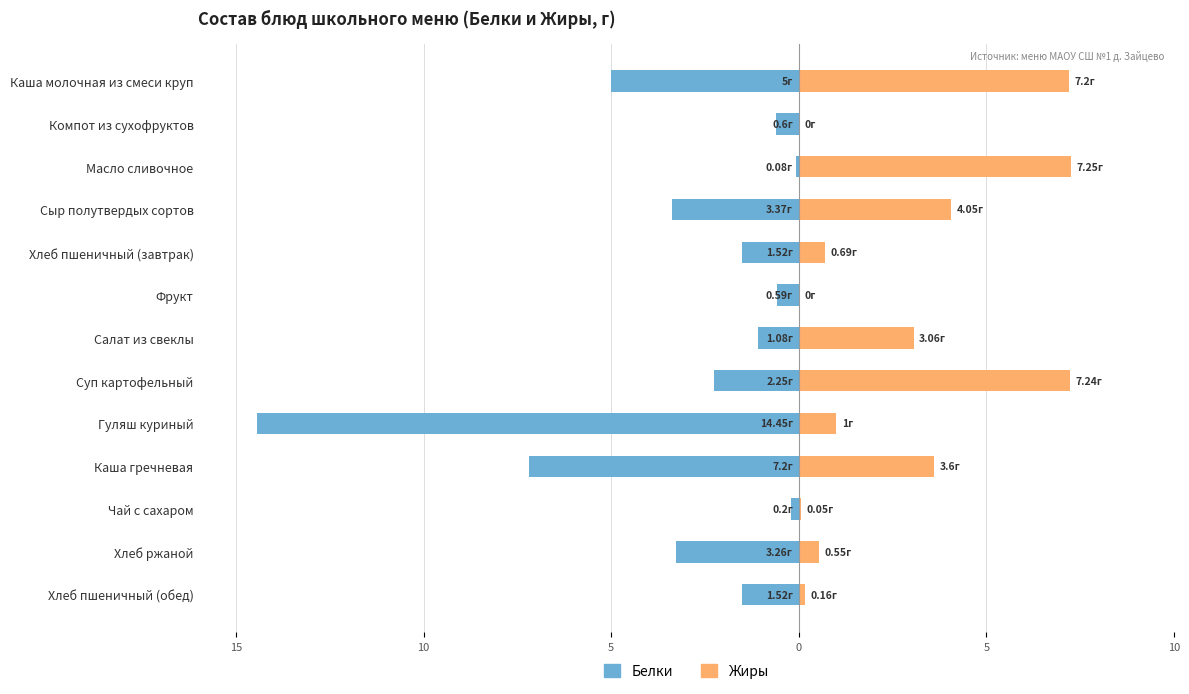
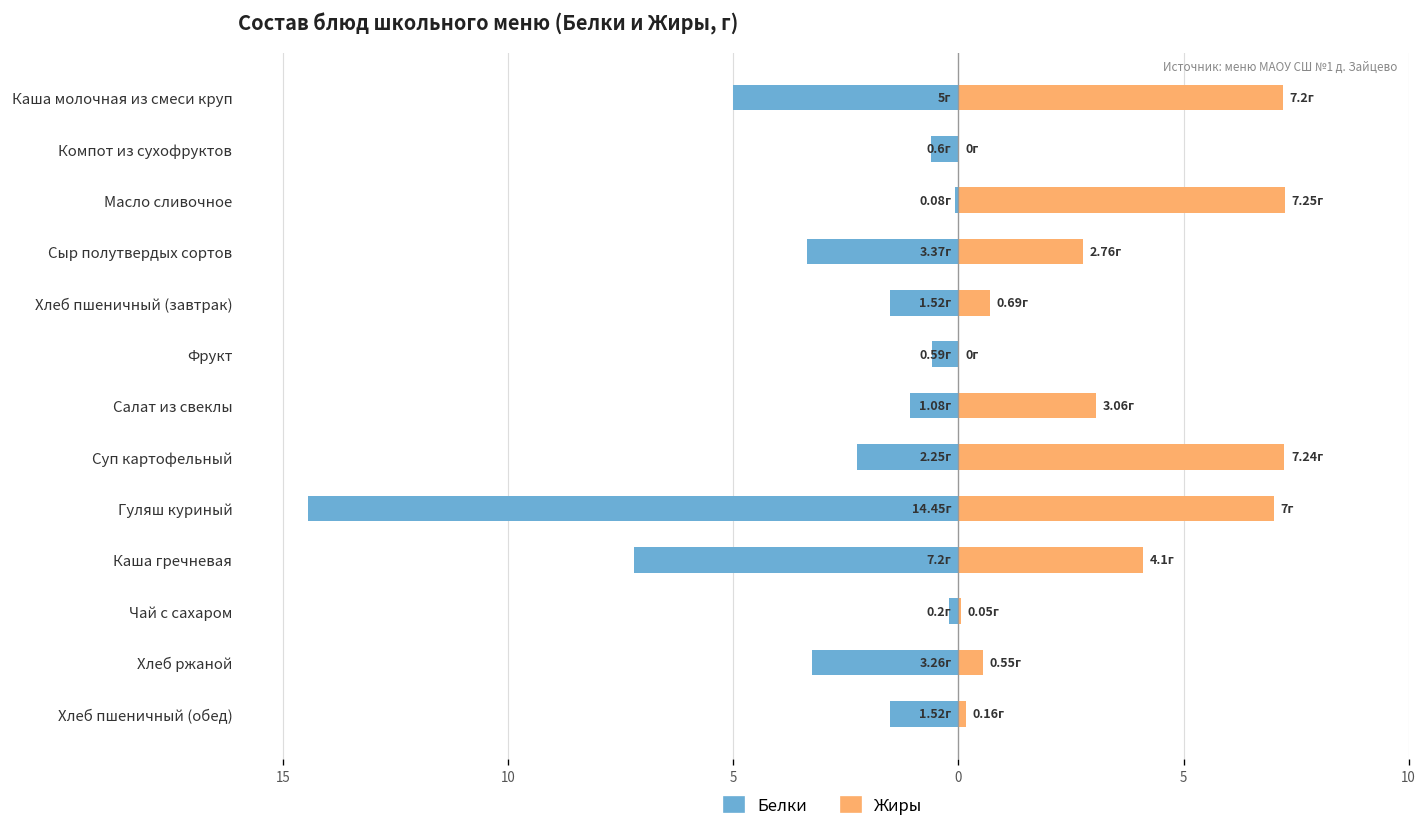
  {
    "Жиры": {
      "Каша молочная из смеси круп": "7.2г",
      "Компот из сухофруктов": "0г",
      "Масло сливочное": "7.25г",
-     "Сыр полутвердых сортов": "4.05г",
+     "Сыр полутвердых сортов": "2.76г",
      "Хлеб пшеничный (завтрак)": "0.69г",
      "Фрукт": "0г",
      "Салат из свеклы": "3.06г",
      "Суп картофельный": "7.24г",
-     "Гуляш куриный": "1г",
-     "Каша гречневая": "3.6г",
+     "Гуляш куриный": "7г",
+     "Каша гречневая": "4.1г",
      "Чай с сахаром": "0.05г",
      "Хлеб ржаной": "0.55г",
      "Хлеб пшеничный (обед)": "0.16г"
    }
  }
